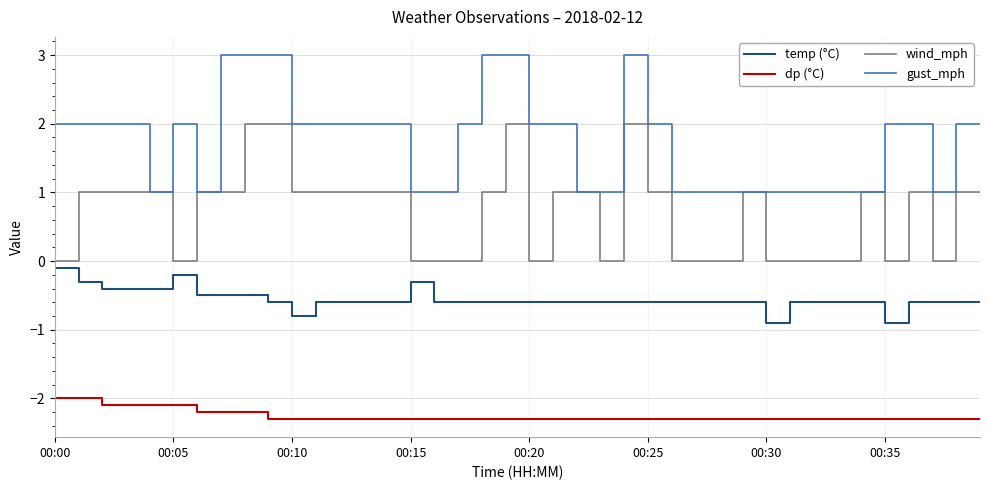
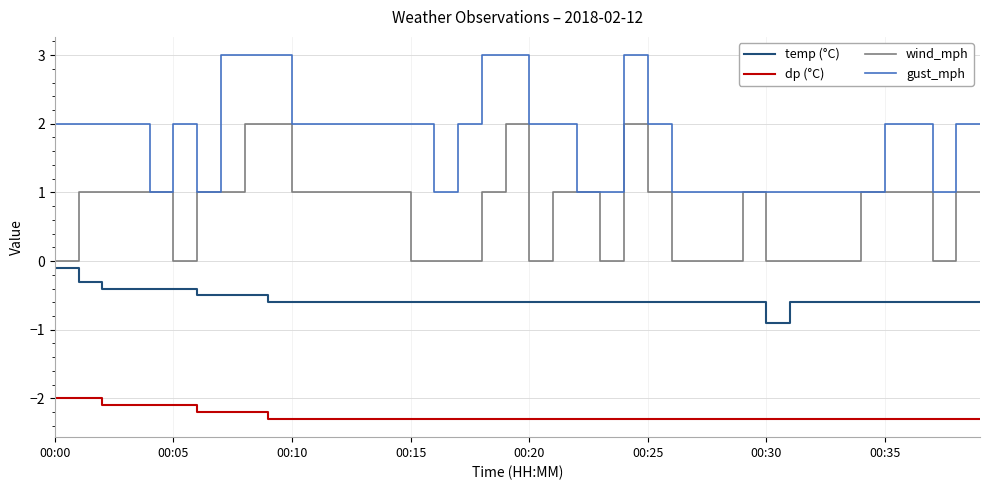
  {
    "temp (°C)": {
      "00:00": -0.1,
-     "00:05": -0.2,
-     "00:10": -0.8,
-     "00:15": -0.3,
+     "00:05": -0.4,
+     "00:10": -0.6,
+     "00:15": -0.6,
      "00:20": -0.6,
      "00:25": -0.6,
      "00:30": -0.9,
-     "00:35": -0.9
+     "00:35": -0.6
    },
    "dp (°C)": {
      "00:00": -2.0,
      "00:05": -2.1,
      "00:10": -2.3,
      "00:15": -2.3,
      "00:20": -2.3,
      "00:25": -2.3,
      "00:30": -2.3,
      "00:35": -2.3
    },
    "wind_mph": {
      "00:00": 0,
      "00:05": 0,
      "00:10": 1,
      "00:15": 0,
      "00:20": 0,
      "00:25": 1,
      "00:30": 0,
-     "00:35": 0
+     "00:35": 1
    },
    "gust_mph": {
      "00:00": 2,
      "00:05": 2,
      "00:10": 2,
-     "00:15": 1,
+     "00:15": 2,
      "00:20": 2,
      "00:25": 2,
      "00:30": 1,
      "00:35": 2
    }
  }
